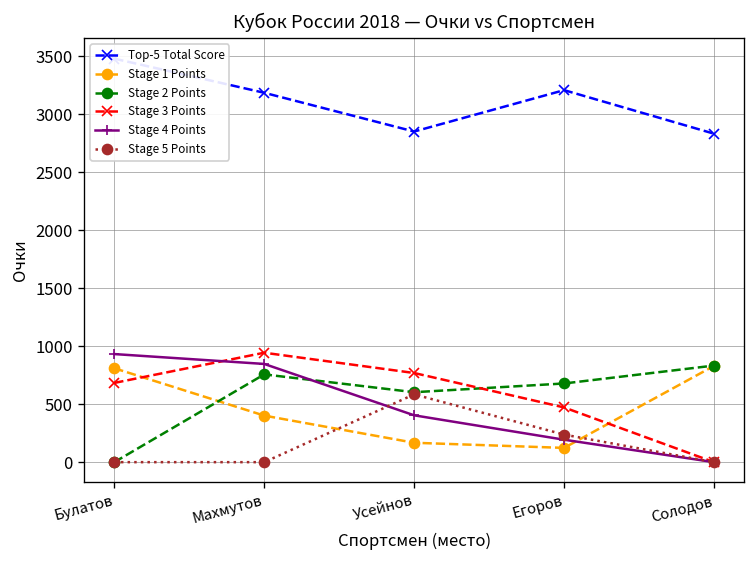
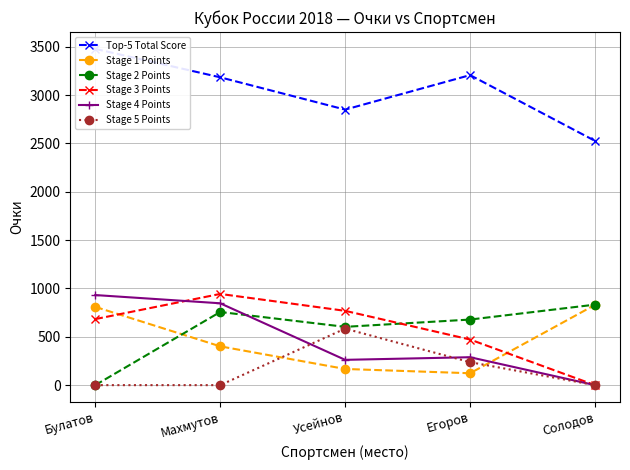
  {
    "Top-5 Total Score": {
      "Махмутов": 3200,
      "Усейнов": 2800,
      "Егоров": 3200,
-     "Солодов": 2800
+     "Солодов": 2500
    },
    "Stage 1 Points": {
      "Булатов": 800,
      "Махмутов": 400,
      "Усейнов": 200,
      "Егоров": 100
    },
    "Stage 2 Points": {
      "Махмутов": 800,
      "Егоров": 700
    },
    "Stage 3 Points": {
      "Булатов": 700,
      "Махмутов": 900,
      "Усейнов": 800,
      "Егоров": 500
    },
    "Stage 4 Points": {
      "Булатов": 900,
      "Махмутов": 800,
-     "Усейнов": 400,
-     "Егоров": 200
+     "Усейнов": 300,
+     "Егоров": 300
    },
    "Stage 5 Points": {
      "Махмутов": 0,
      "Егоров": 200
    }
  }
